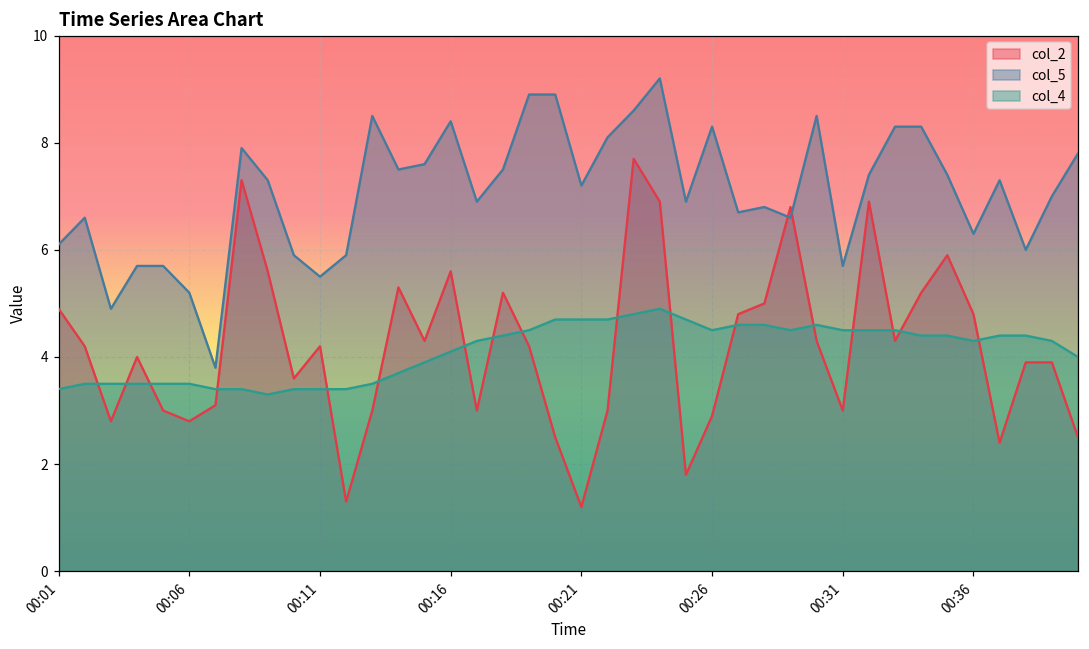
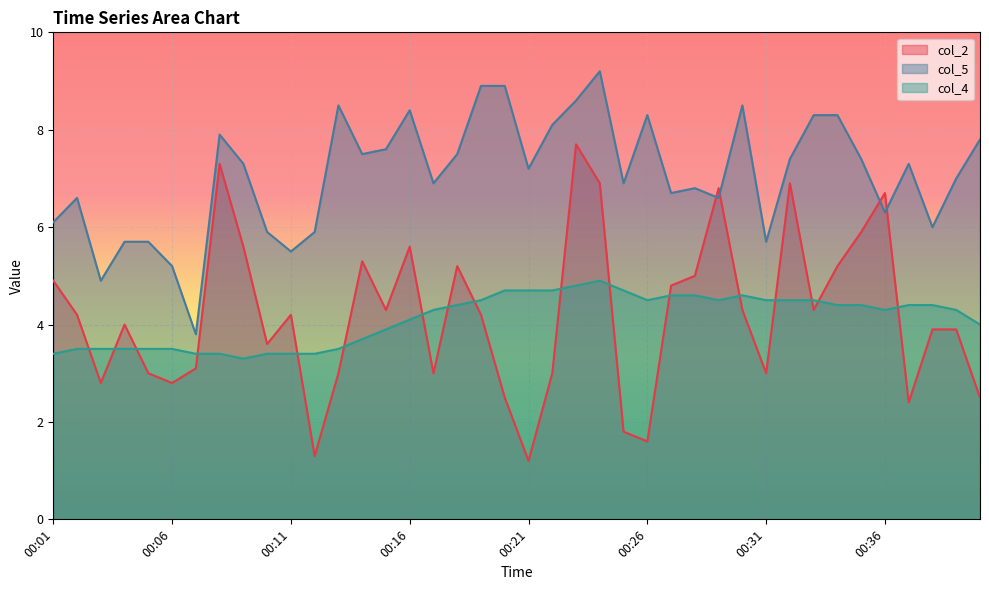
  {
    "col_2": {
      "00:01": 4.9,
      "00:06": 2.8,
      "00:11": 4.2,
      "00:16": 5.6,
      "00:21": 1.2,
-     "00:26": 2.9,
+     "00:26": 1.6,
      "00:31": 3.0,
-     "00:36": 4.8
+     "00:36": 6.7
    }
  }
